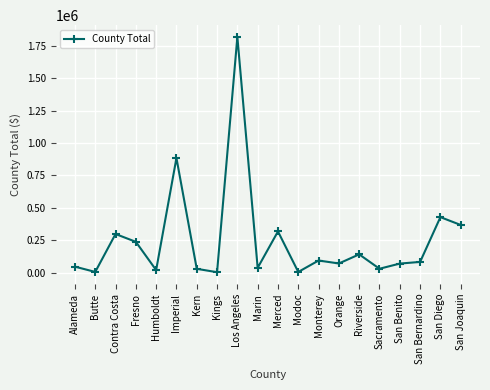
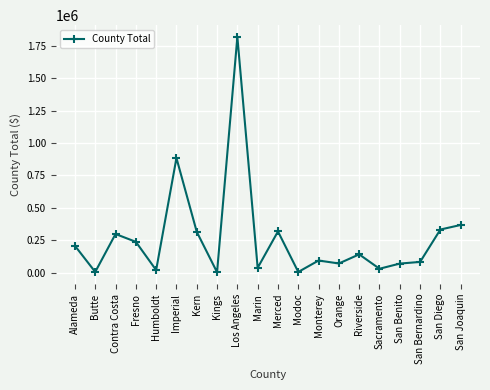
  {
-   "Alameda": 50000,
+   "Alameda": 210000,
    "Butte": 0,
    "Contra Costa": 300000,
    "Fresno": 240000,
    "Humboldt": 20000,
    "Imperial": 880000,
-   "Kern": 30000,
+   "Kern": 310000,
    "Kings": 0,
    "Los Angeles": 1820000,
    "Marin": 40000,
    "Merced": 320000,
    "Modoc": 0,
    "Monterey": 90000,
    "Orange": 70000,
    "Riverside": 140000,
    "Sacramento": 30000,
    "San Benito": 70000,
    "San Bernardino": 80000,
-   "San Diego": 430000,
+   "San Diego": 330000,
    "San Joaquin": 370000
  }
